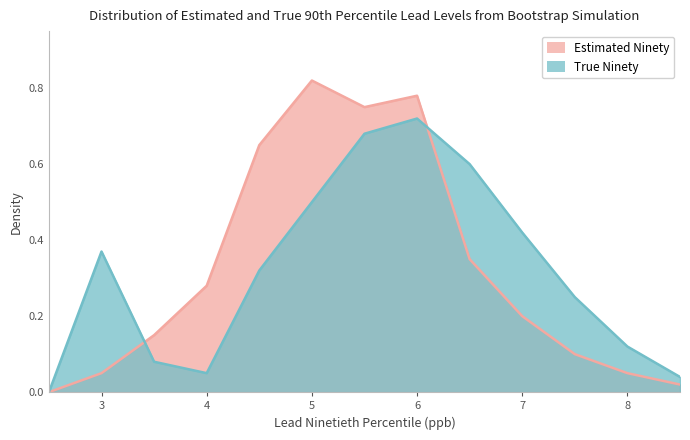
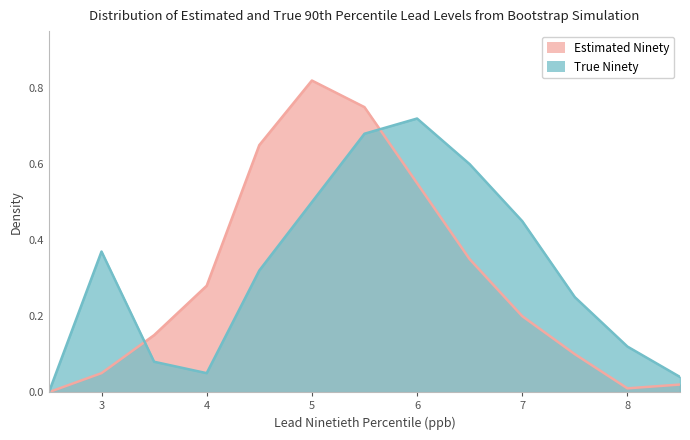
  {
    "Estimated Ninety": {
      "3": 0.05,
      "4": 0.28,
      "5": 0.82,
-     "6": 0.78,
+     "6": 0.55,
      "7": 0.20,
-     "8": 0.05
+     "8": 0.01
    },
    "True Ninety": {
      "3": 0.37,
      "4": 0.05,
      "5": 0.50,
      "6": 0.72,
-     "7": 0.42,
+     "7": 0.45,
      "8": 0.12
    }
  }
